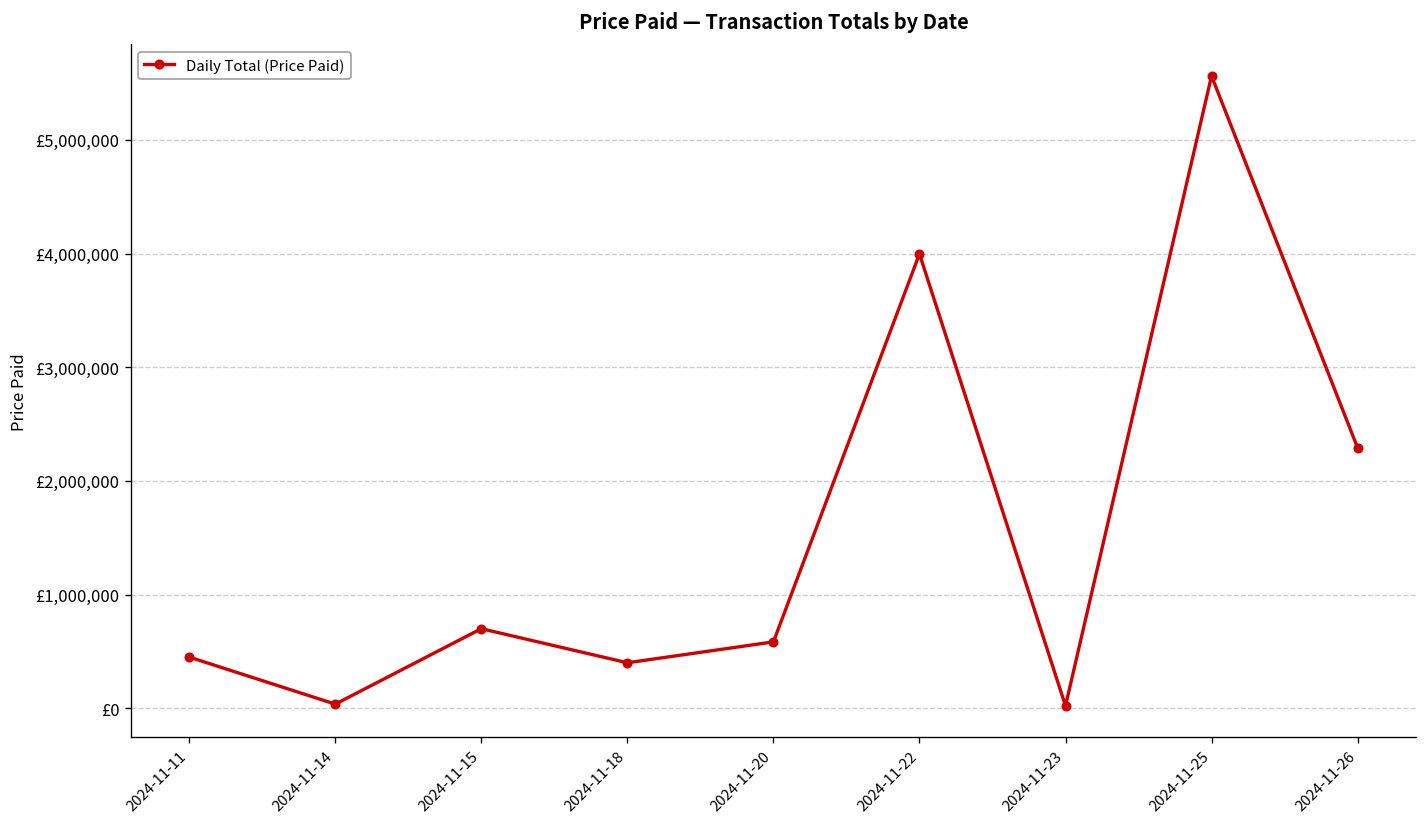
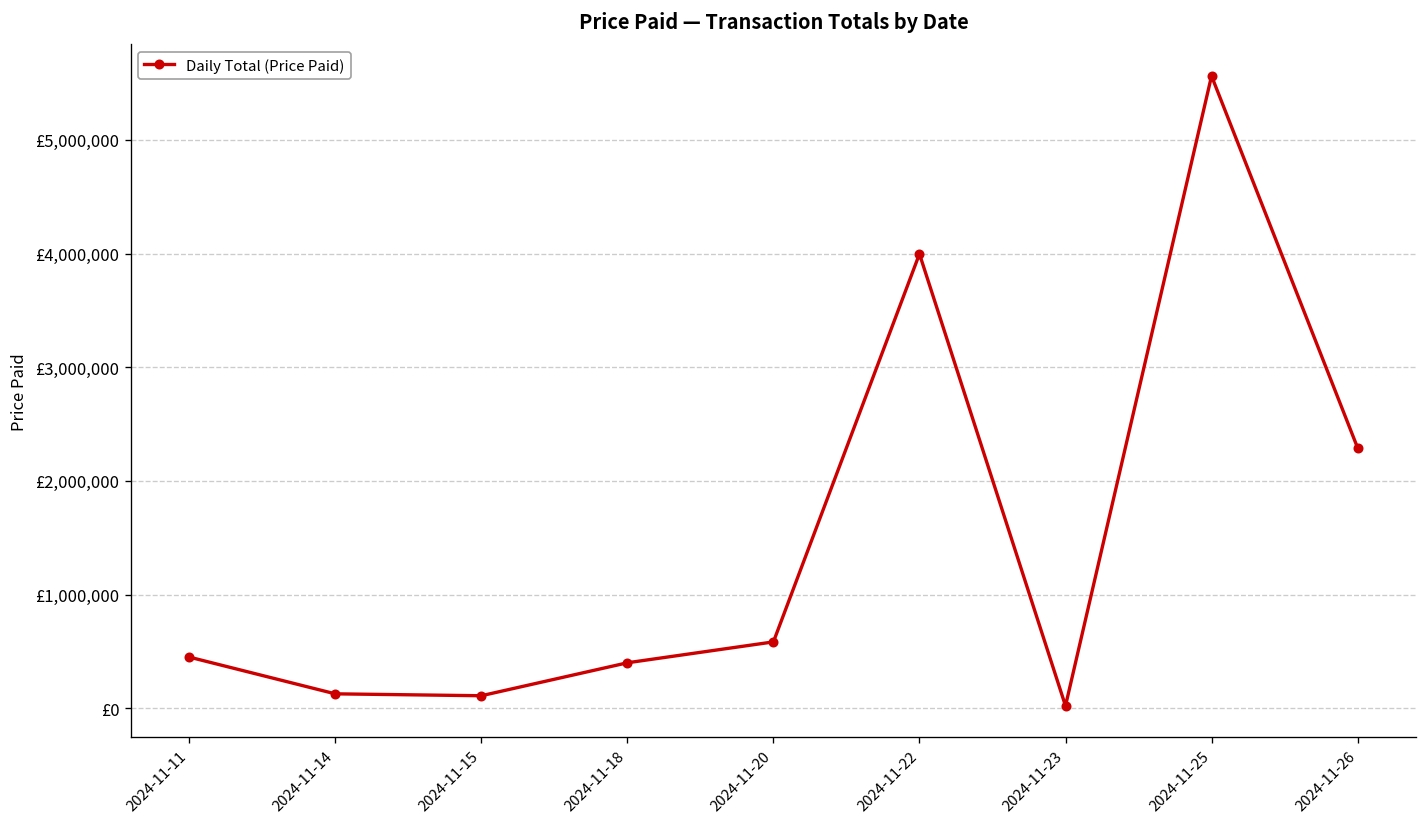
  {
    "2024-11-11": "£500,000",
-   "2024-11-14": "£0",
-   "2024-11-15": "£700,000",
+   "2024-11-14": "£100,000",
+   "2024-11-15": "£100,000",
    "2024-11-18": "£400,000",
    "2024-11-20": "£600,000",
    "2024-11-22": "£4,000,000",
    "2024-11-23": "£0",
    "2024-11-25": "£5,600,000",
    "2024-11-26": "£2,300,000"
  }
